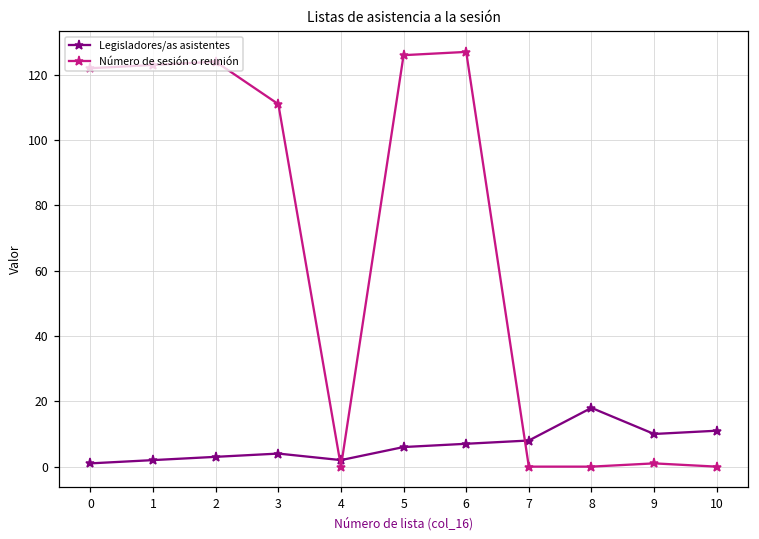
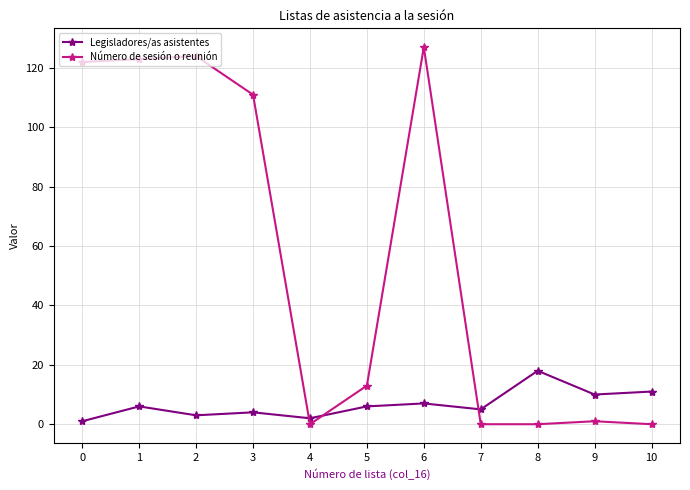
  {
    "Legisladores/as asistentes": {
      "0": 1,
-     "1": 2,
+     "1": 6,
      "2": 3,
      "3": 4,
      "4": 2,
      "5": 6,
      "6": 7,
-     "7": 8,
+     "7": 5,
      "8": 18,
      "9": 10,
      "10": 11
    },
    "Número de sesión o reunión": {
      "3": 111,
      "4": 0,
-     "5": 126,
+     "5": 13,
      "6": 127,
      "7": 0,
      "8": 0,
      "9": 1,
      "10": 0
    }
  }
